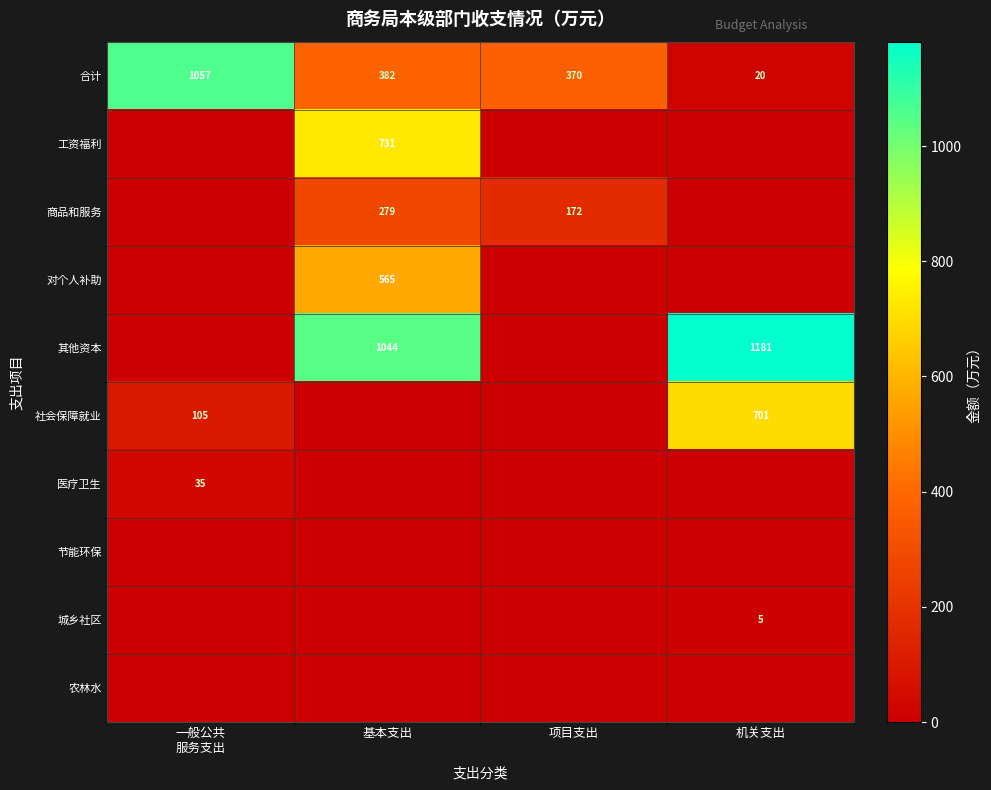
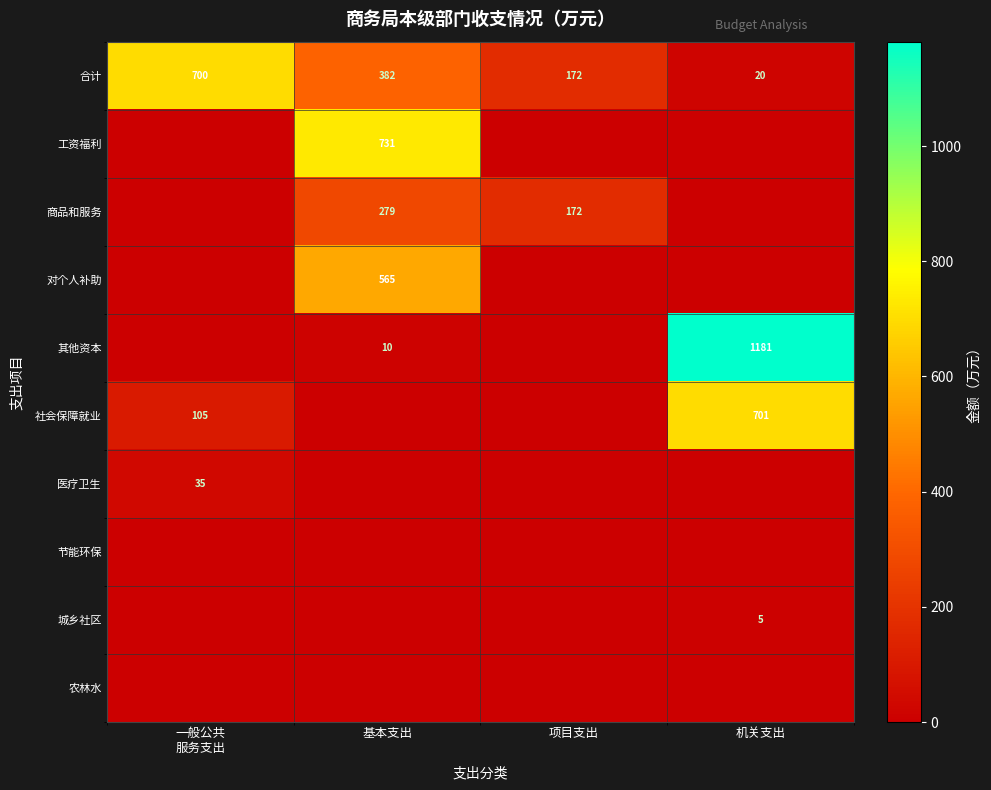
  {
    "合计": {
-     "一般公共 服务支出": 1057,
+     "一般公共 服务支出": 700,
      "基本支出": 382,
-     "项目支出": 370,
+     "项目支出": 172,
      "机关支出": 20
    },
    "工资福利": {
      "基本支出": 731
    },
    "商品和服务": {
      "基本支出": 279,
      "项目支出": 172
    },
    "对个人补助": {
      "基本支出": 565
    },
    "其他资本": {
-     "基本支出": 1044,
+     "基本支出": 10,
      "机关支出": 1181
    },
    "社会保障就业": {
      "一般公共 服务支出": 105,
      "机关支出": 701
    },
    "医疗卫生": {
      "一般公共 服务支出": 35
    },
    "城乡社区": {
      "机关支出": 5
    }
  }
